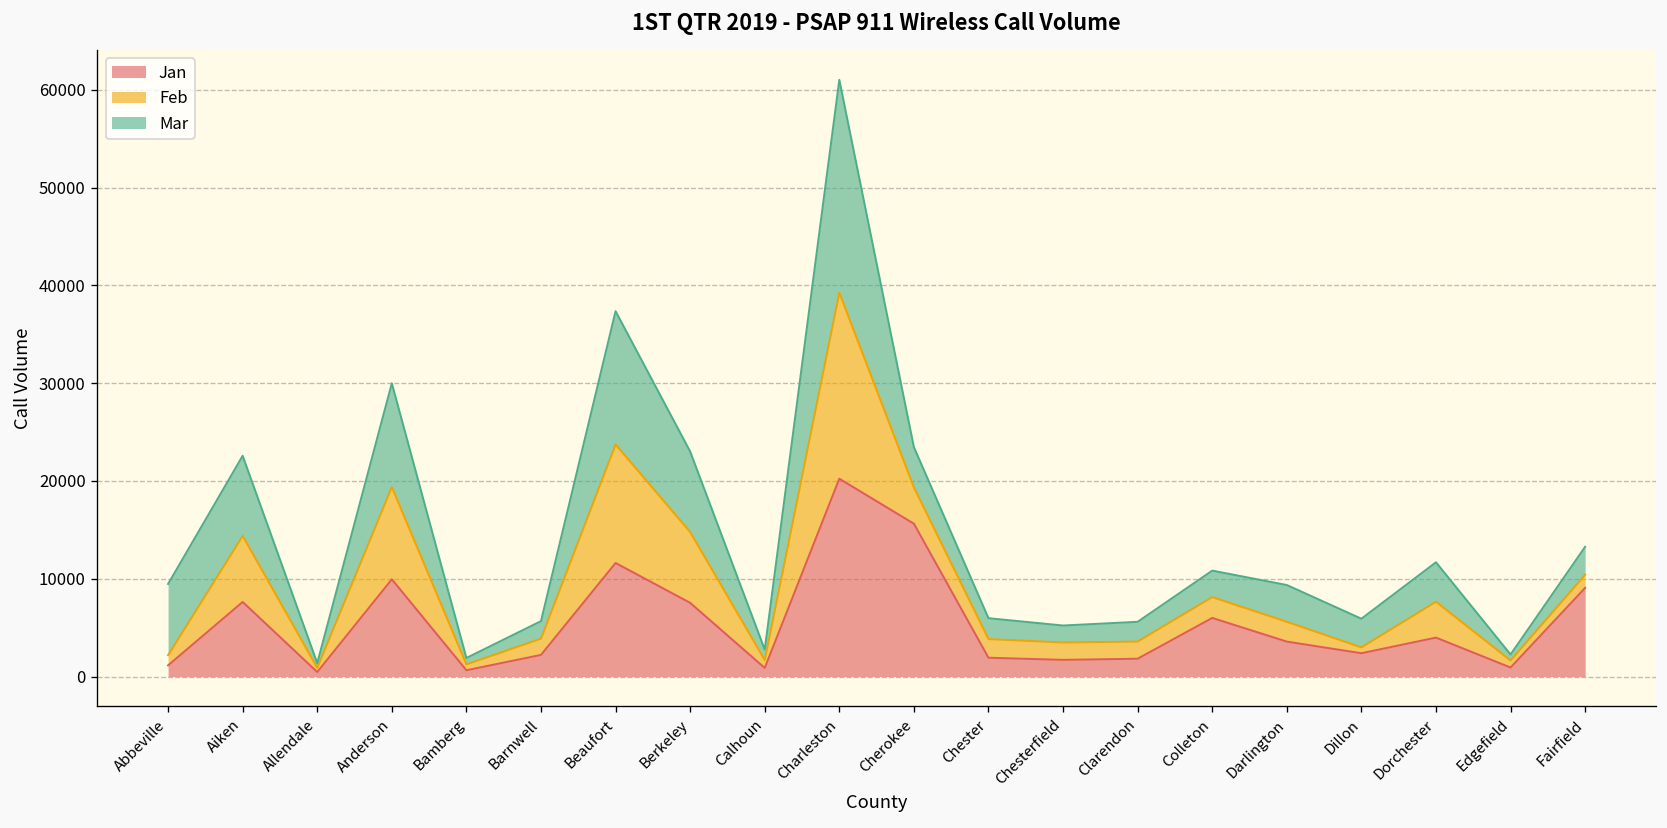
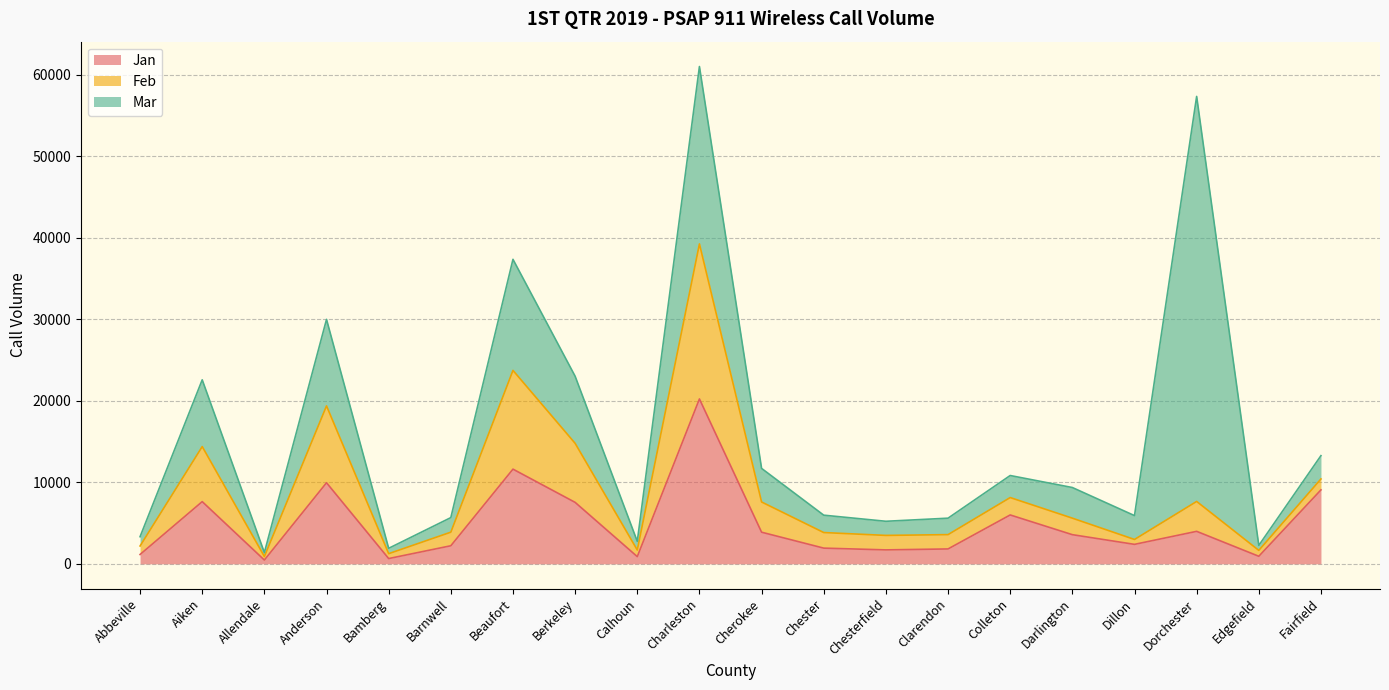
  {
    "Jan": {
      "Abbeville": 1000,
      "Aiken": 8000,
      "Allendale": 0,
      "Anderson": 10000,
      "Bamberg": 1000,
      "Barnwell": 2000,
      "Beaufort": 12000,
      "Berkeley": 8000,
      "Calhoun": 1000,
      "Charleston": 20000,
-     "Cherokee": 16000,
+     "Cherokee": 4000,
      "Chester": 2000,
      "Chesterfield": 2000,
      "Clarendon": 2000,
      "Colleton": 6000,
      "Darlington": 4000,
      "Dillon": 2000,
      "Dorchester": 4000,
      "Edgefield": 1000,
      "Fairfield": 9000
    },
    "Feb": {
      "Abbeville": 1000,
      "Aiken": 7000,
      "Allendale": 0,
      "Anderson": 9000,
      "Bamberg": 1000,
      "Barnwell": 2000,
      "Beaufort": 12000,
      "Berkeley": 7000,
      "Calhoun": 1000,
      "Charleston": 19000,
      "Cherokee": 4000,
      "Chester": 2000,
      "Chesterfield": 2000,
      "Clarendon": 2000,
      "Colleton": 2000,
      "Darlington": 2000,
      "Dillon": 1000,
      "Dorchester": 4000,
      "Edgefield": 1000,
      "Fairfield": 1000
    },
    "Mar": {
-     "Abbeville": 7000,
+     "Abbeville": 1000,
      "Aiken": 8000,
      "Allendale": 0,
      "Anderson": 11000,
      "Bamberg": 1000,
      "Barnwell": 2000,
      "Beaufort": 14000,
      "Berkeley": 8000,
      "Calhoun": 1000,
      "Charleston": 22000,
      "Cherokee": 4000,
      "Chester": 2000,
      "Chesterfield": 2000,
      "Clarendon": 2000,
      "Colleton": 3000,
      "Darlington": 4000,
      "Dillon": 3000,
-     "Dorchester": 4000,
+     "Dorchester": 50000,
      "Edgefield": 1000,
      "Fairfield": 3000
    }
  }
